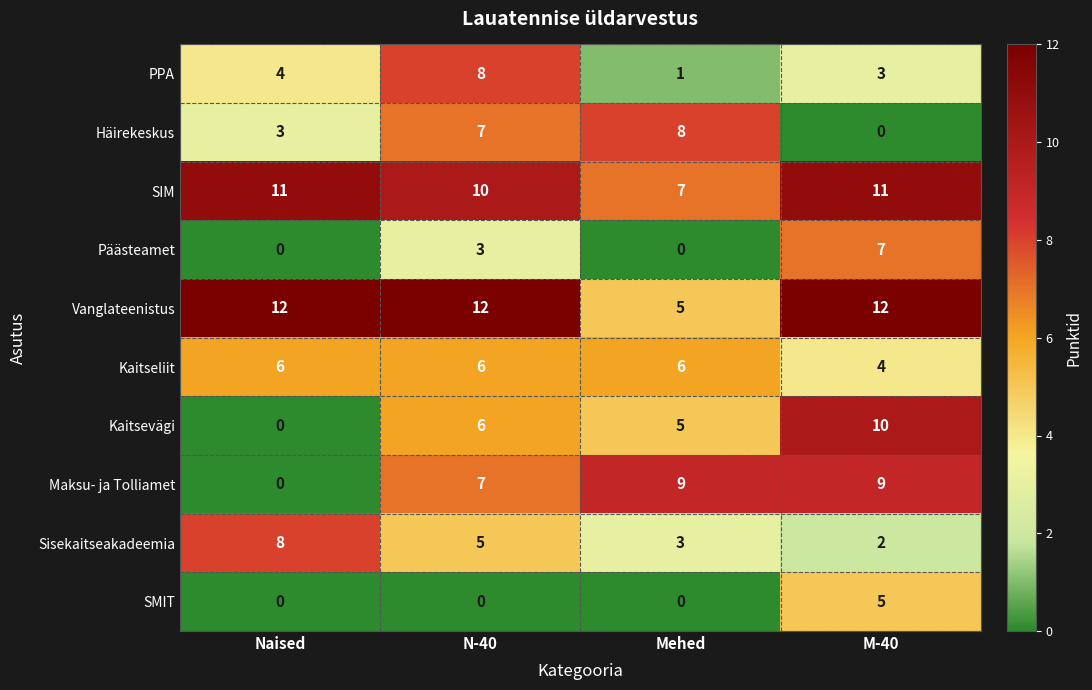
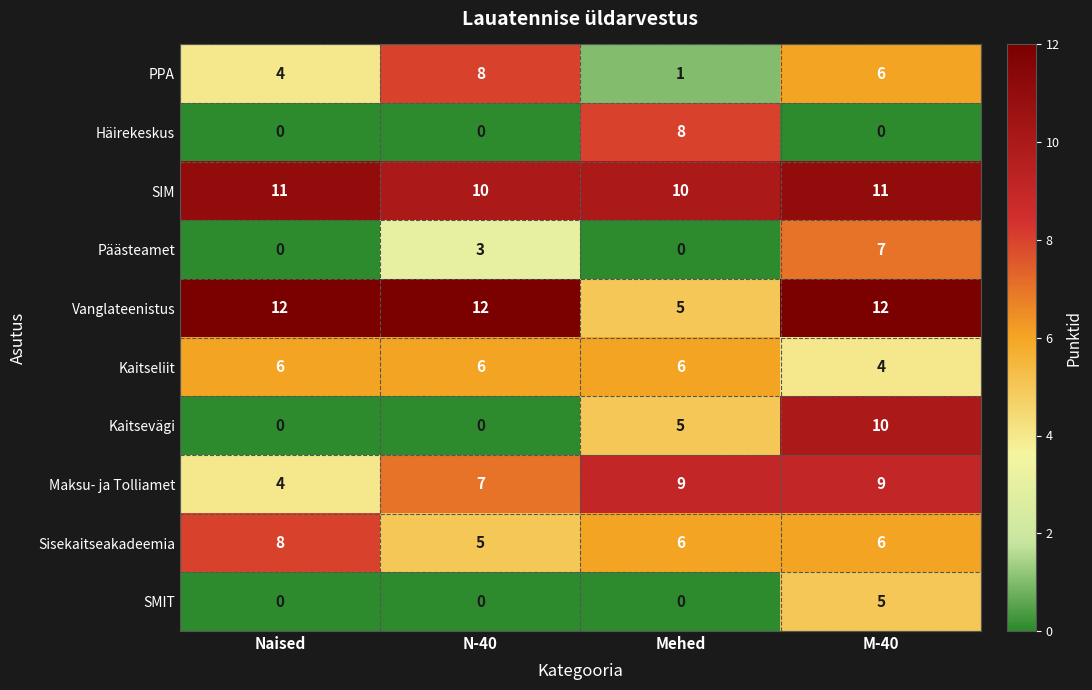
  {
    "PPA": {
      "Naised": 4,
      "N-40": 8,
      "Mehed": 1,
-     "M-40": 3
+     "M-40": 6
    },
    "Häirekeskus": {
-     "Naised": 3,
-     "N-40": 7,
+     "Naised": 0,
+     "N-40": 0,
      "Mehed": 8,
      "M-40": 0
    },
    "SIM": {
      "Naised": 11,
      "N-40": 10,
-     "Mehed": 7,
+     "Mehed": 10,
      "M-40": 11
    },
    "Päästeamet": {
      "Naised": 0,
      "N-40": 3,
      "Mehed": 0,
      "M-40": 7
    },
    "Vanglateenistus": {
      "Naised": 12,
      "N-40": 12,
      "Mehed": 5,
      "M-40": 12
    },
    "Kaitseliit": {
      "Naised": 6,
      "N-40": 6,
      "Mehed": 6,
      "M-40": 4
    },
    "Kaitsevägi": {
      "Naised": 0,
-     "N-40": 6,
+     "N-40": 0,
      "Mehed": 5,
      "M-40": 10
    },
    "Maksu- ja Tolliamet": {
-     "Naised": 0,
+     "Naised": 4,
      "N-40": 7,
      "Mehed": 9,
      "M-40": 9
    },
    "Sisekaitseakadeemia": {
      "Naised": 8,
      "N-40": 5,
-     "Mehed": 3,
-     "M-40": 2
+     "Mehed": 6,
+     "M-40": 6
    },
    "SMIT": {
      "Naised": 0,
      "N-40": 0,
      "Mehed": 0,
      "M-40": 5
    }
  }
